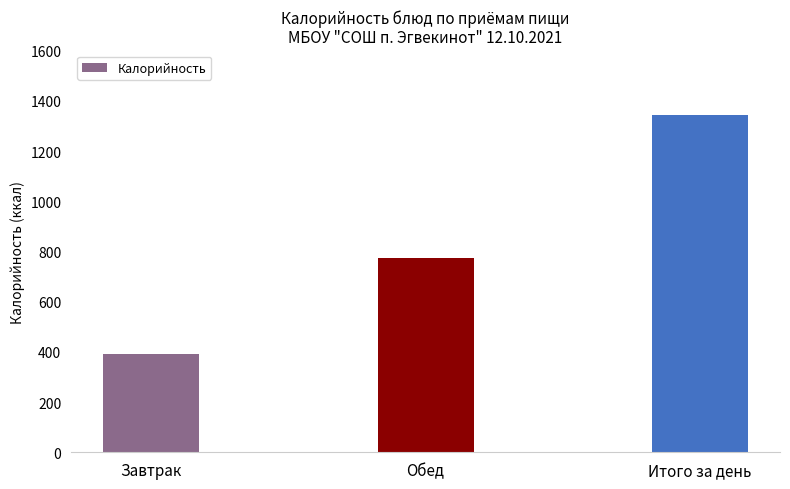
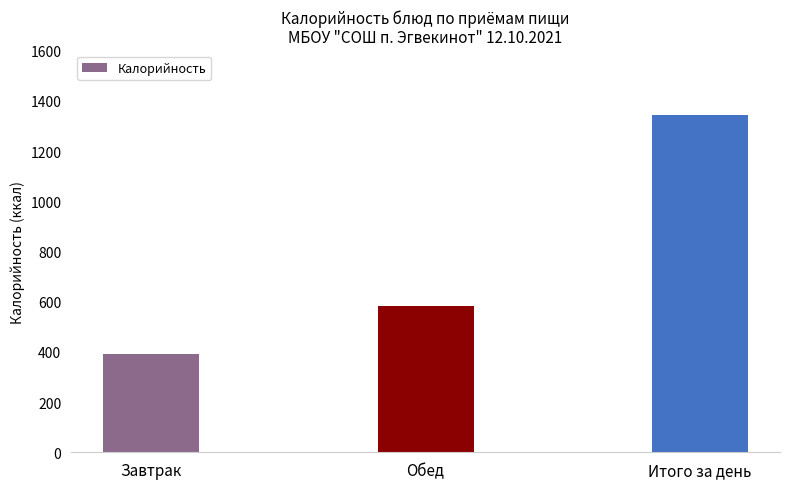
  {
    "Завтрак": 390,
-   "Обед": 770,
+   "Обед": 580,
    "Итого за день": 1340
  }
